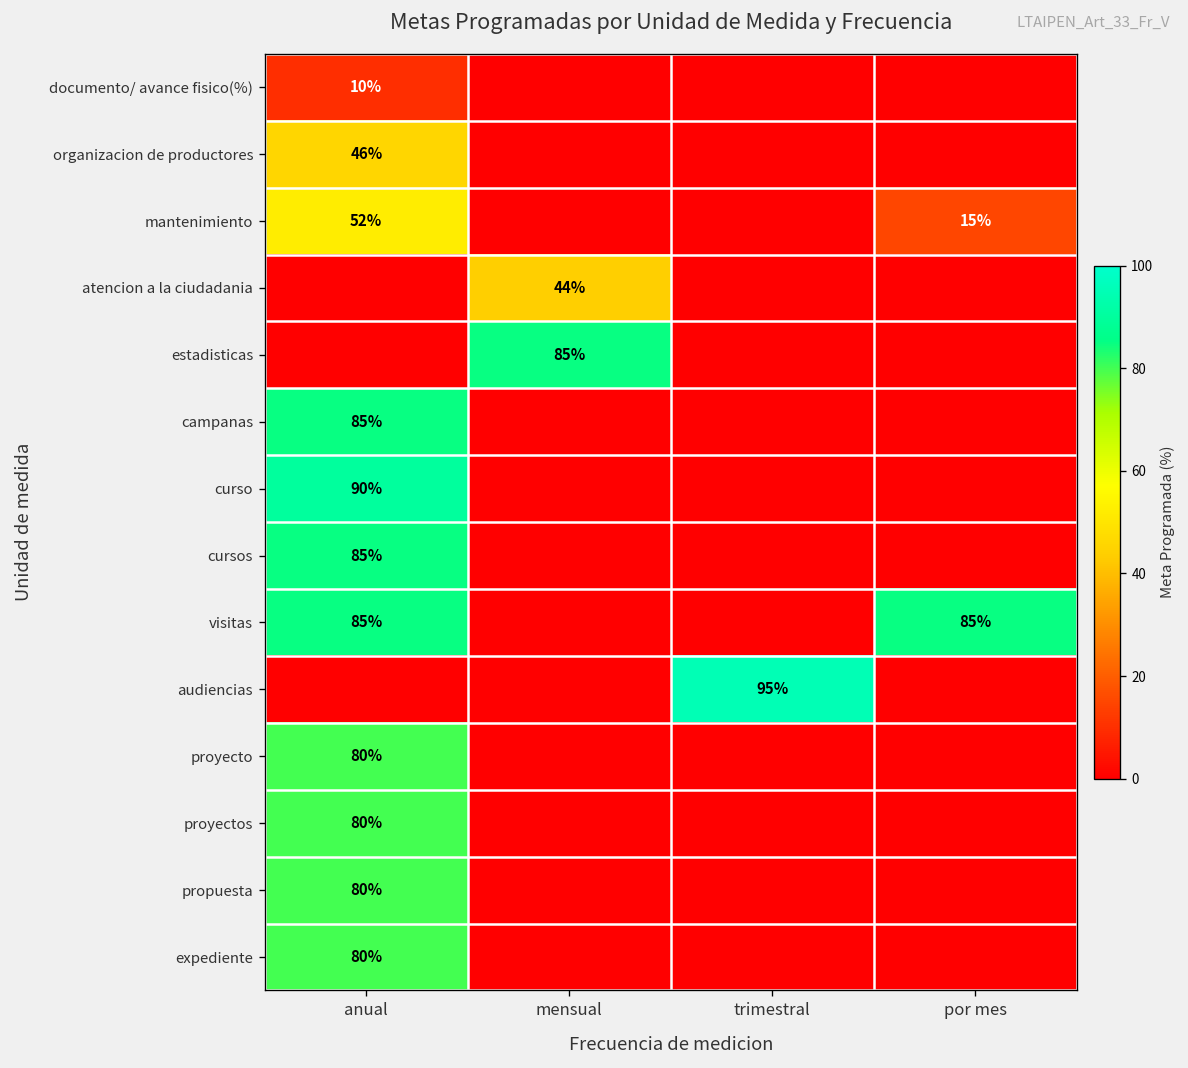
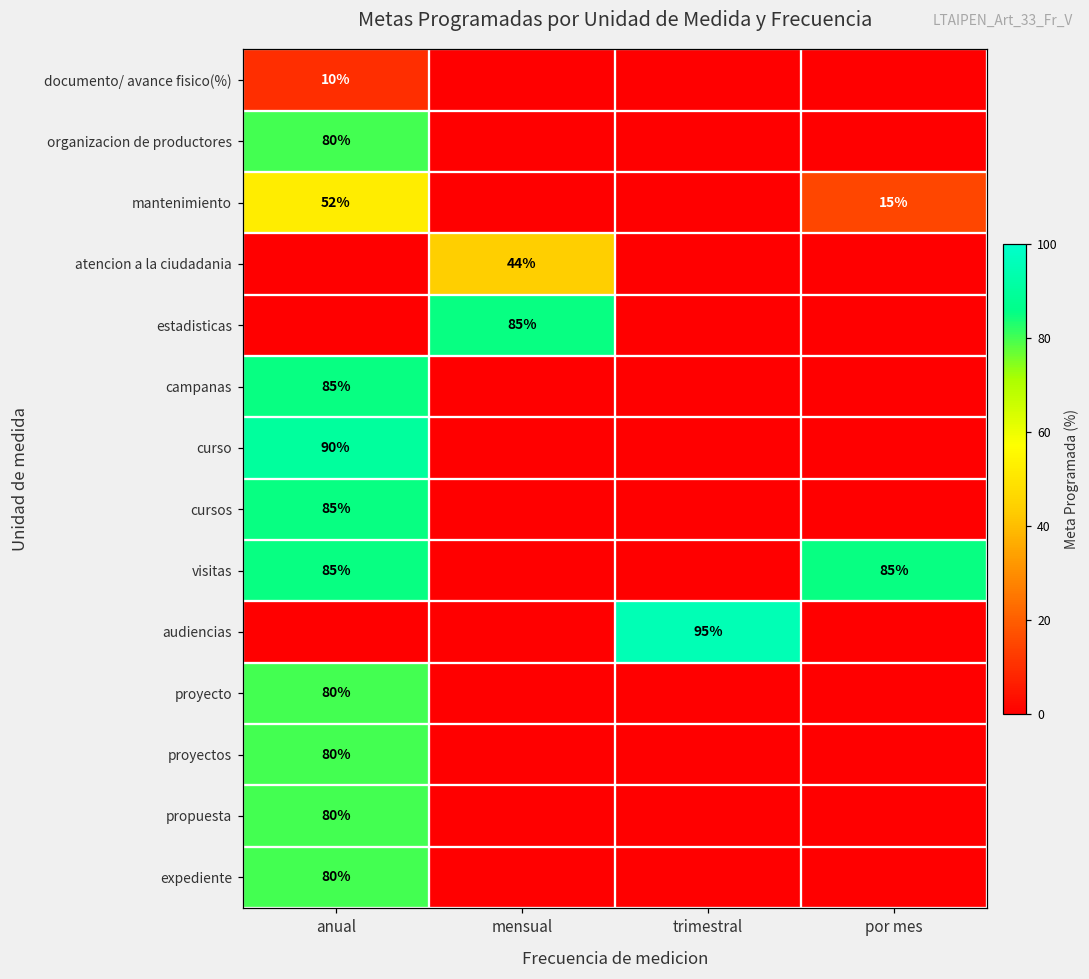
  {
    "documento/ avance fisico(%)": {
      "anual": "10%"
    },
    "organizacion de productores": {
-     "anual": "46%"
+     "anual": "80%"
    },
    "mantenimiento": {
      "anual": "52%",
      "por mes": "15%"
    },
    "atencion a la ciudadania": {
      "mensual": "44%"
    },
    "estadisticas": {
      "mensual": "85%"
    },
    "campanas": {
      "anual": "85%"
    },
    "curso": {
      "anual": "90%"
    },
    "cursos": {
      "anual": "85%"
    },
    "visitas": {
      "anual": "85%",
      "por mes": "85%"
    },
    "audiencias": {
      "trimestral": "95%"
    },
    "proyecto": {
      "anual": "80%"
    },
    "proyectos": {
      "anual": "80%"
    },
    "propuesta": {
      "anual": "80%"
    },
    "expediente": {
      "anual": "80%"
    }
  }
